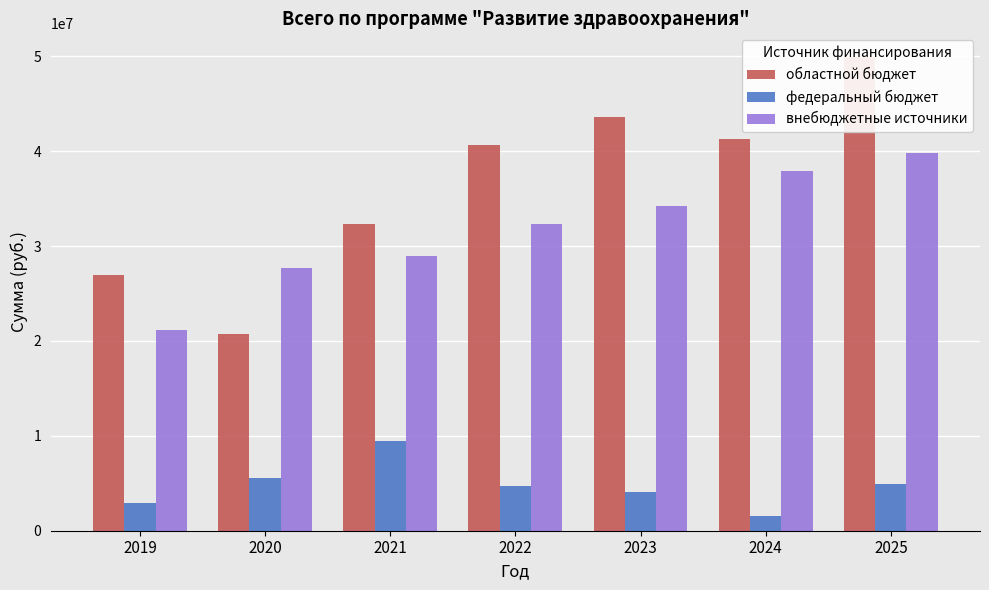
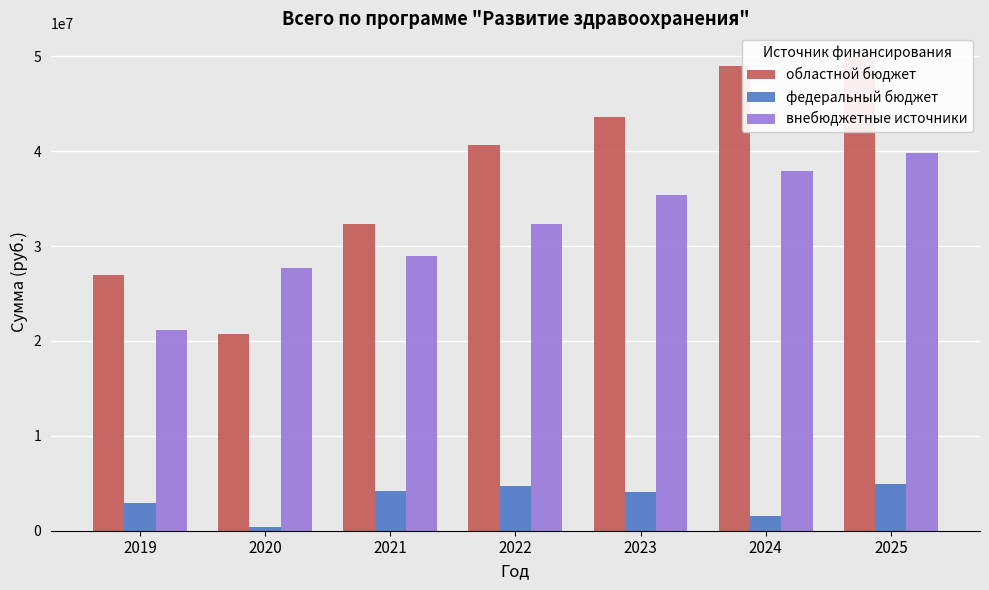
  {
    "областной бюджет": {
      "2019": 27000000,
      "2020": 21000000,
      "2021": 32000000,
      "2022": 41000000,
      "2023": 44000000,
-     "2024": 41000000
+     "2024": 49000000
    },
    "федеральный бюджет": {
      "2019": 3000000,
-     "2020": 6000000,
-     "2021": 9000000,
+     "2020": 0,
+     "2021": 4000000,
      "2022": 5000000,
      "2023": 4000000,
      "2024": 2000000,
      "2025": 5000000
    },
    "внебюджетные источники": {
      "2019": 21000000,
      "2020": 28000000,
      "2021": 29000000,
      "2022": 32000000,
-     "2023": 34000000,
+     "2023": 35000000,
      "2024": 38000000,
      "2025": 40000000
    }
  }
